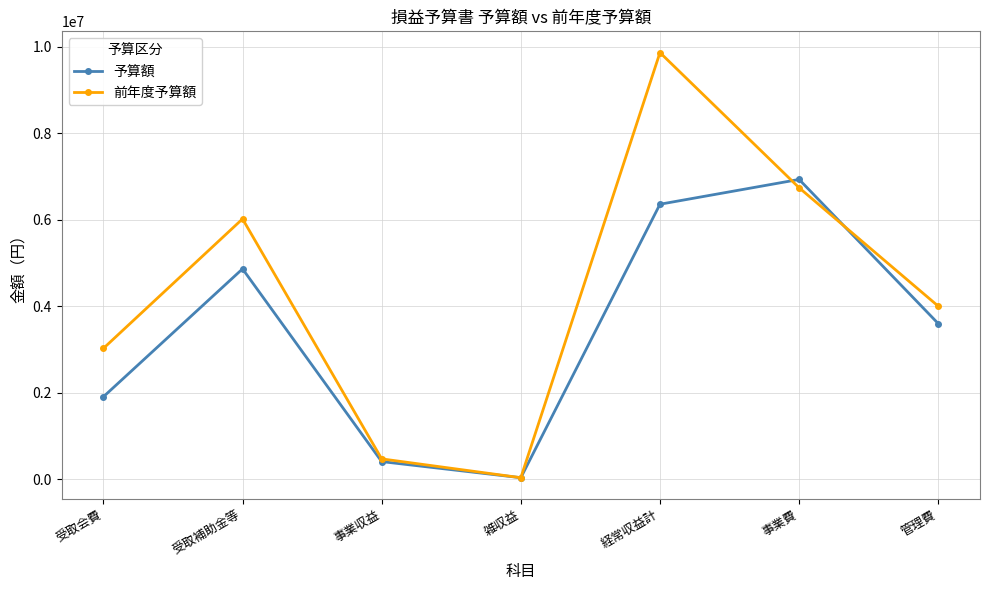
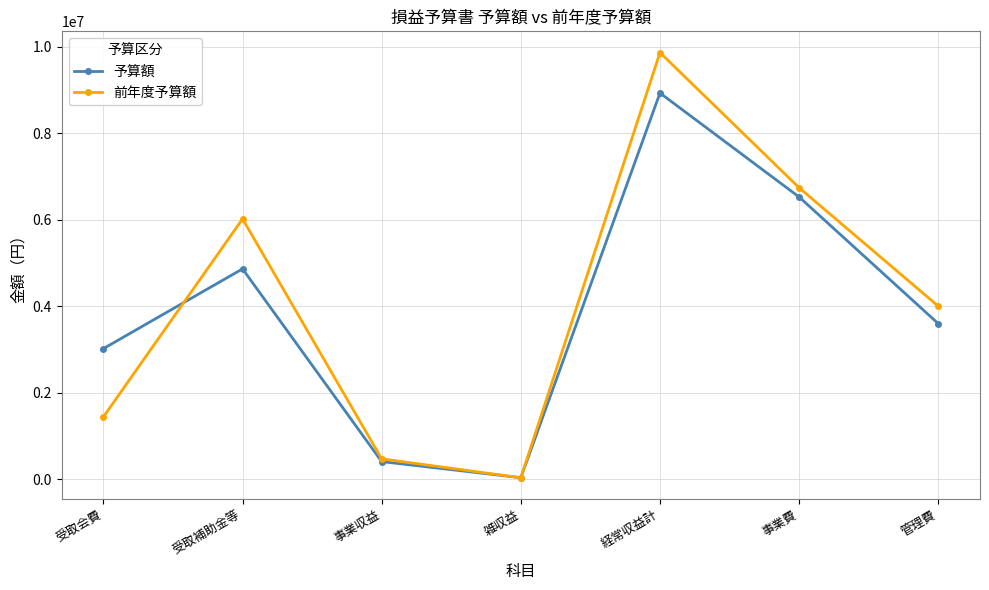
  {
    "予算額": {
-     "受取会費": 1900000,
+     "受取会費": 3000000,
      "受取補助金等": 4900000,
      "事業収益": 400000,
-     "経常収益計": 6400000,
-     "事業費": 6900000,
+     "経常収益計": 8900000,
+     "事業費": 6500000,
      "管理費": 3600000
    },
    "前年度予算額": {
-     "受取会費": 3000000,
+     "受取会費": 1400000,
      "受取補助金等": 6000000,
      "事業収益": 500000,
      "経常収益計": 9900000,
      "事業費": 6700000,
      "管理費": 4000000
    }
  }
